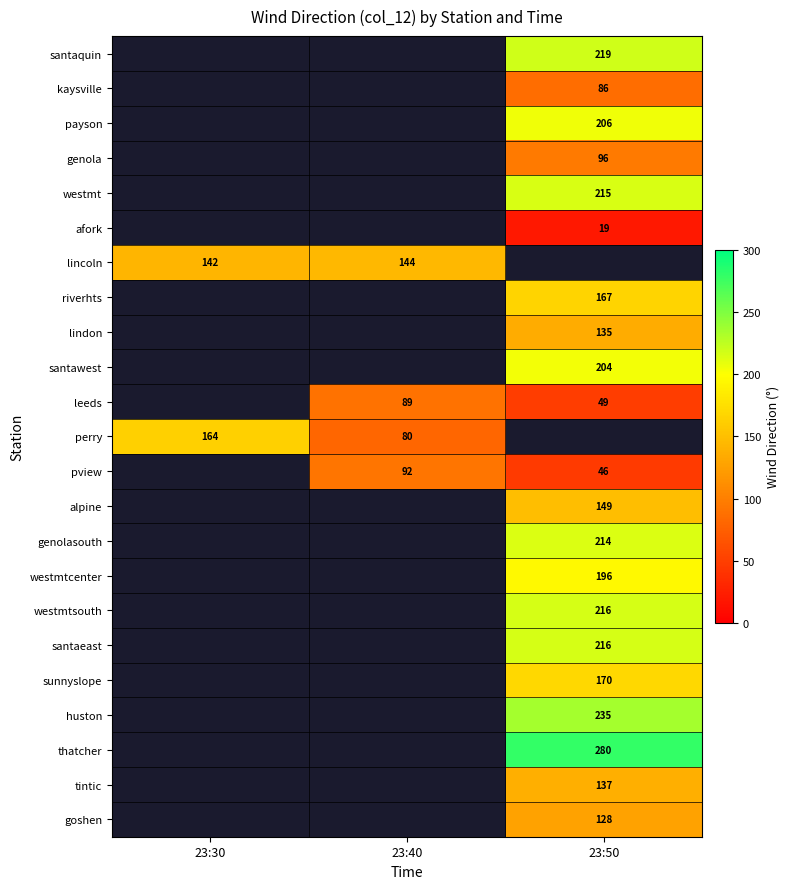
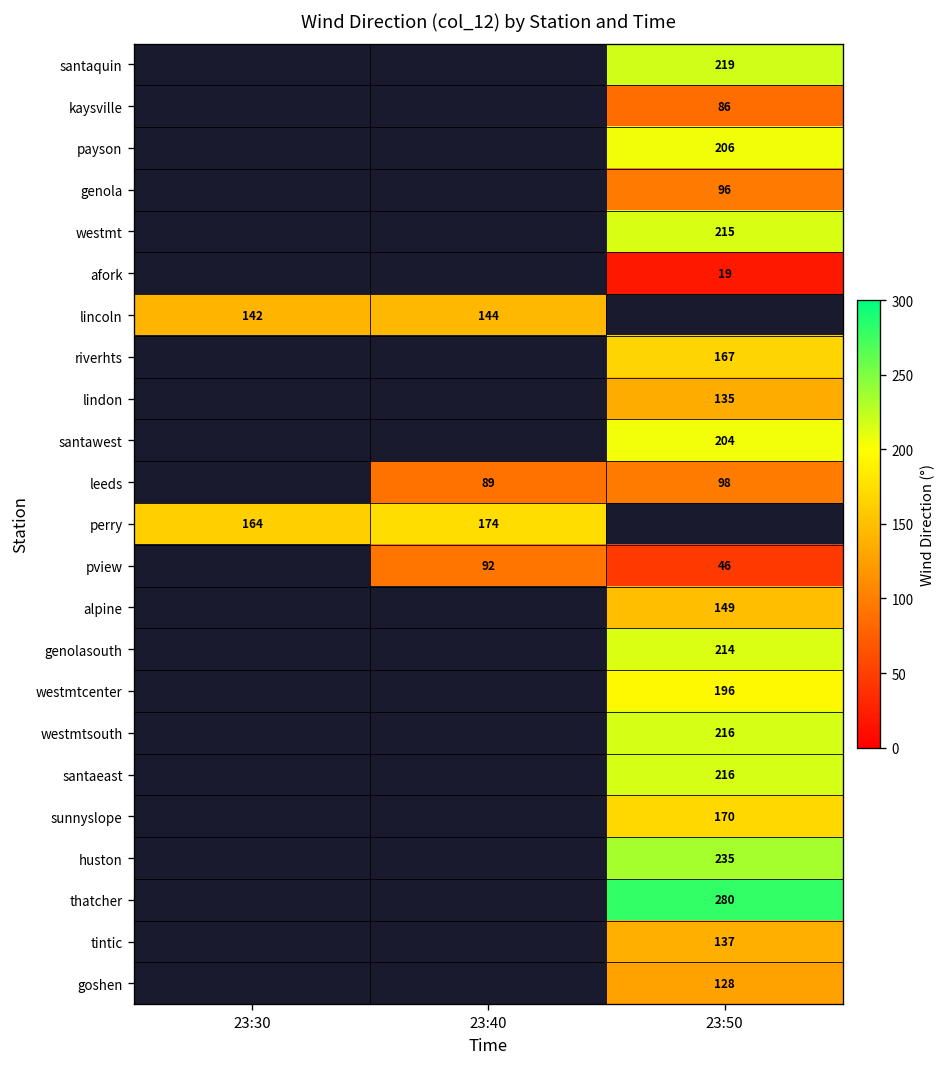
  {
    "santaquin": {
      "23:50": 219
    },
    "kaysville": {
      "23:50": 86
    },
    "payson": {
      "23:50": 206
    },
    "genola": {
      "23:50": 96
    },
    "westmt": {
      "23:50": 215
    },
    "afork": {
      "23:50": 19
    },
    "lincoln": {
      "23:30": 142,
      "23:40": 144
    },
    "riverhts": {
      "23:50": 167
    },
    "lindon": {
      "23:50": 135
    },
    "santawest": {
      "23:50": 204
    },
    "leeds": {
      "23:40": 89,
-     "23:50": 49
+     "23:50": 98
    },
    "perry": {
      "23:30": 164,
-     "23:40": 80
+     "23:40": 174
    },
    "pview": {
      "23:40": 92,
      "23:50": 46
    },
    "alpine": {
      "23:50": 149
    },
    "genolasouth": {
      "23:50": 214
    },
    "westmtcenter": {
      "23:50": 196
    },
    "westmtsouth": {
      "23:50": 216
    },
    "santaeast": {
      "23:50": 216
    },
    "sunnyslope": {
      "23:50": 170
    },
    "huston": {
      "23:50": 235
    },
    "thatcher": {
      "23:50": 280
    },
    "tintic": {
      "23:50": 137
    },
    "goshen": {
      "23:50": 128
    }
  }
